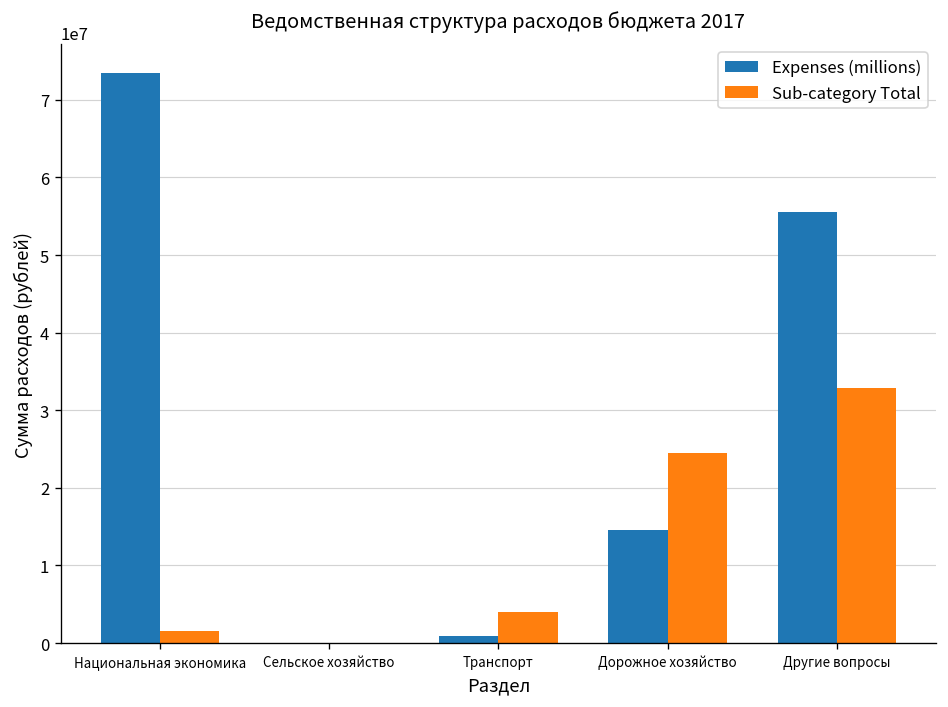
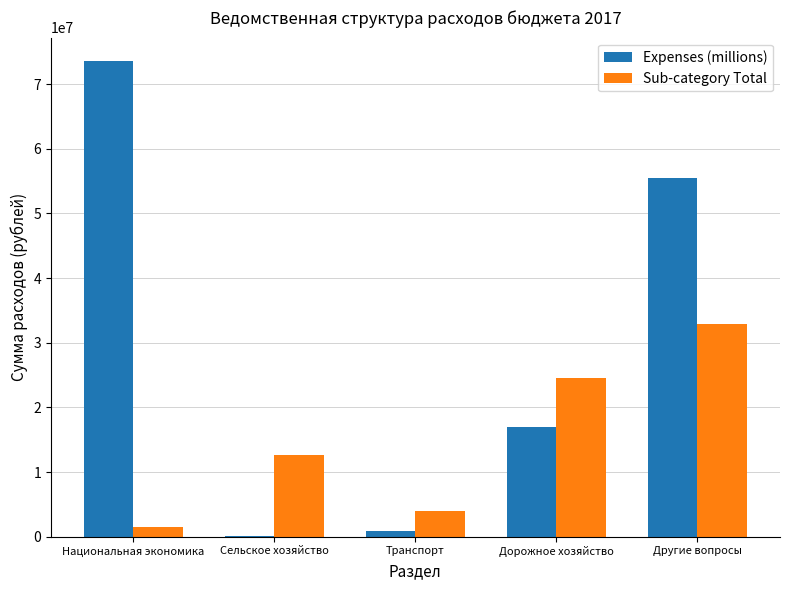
  {
    "Expenses (millions)": {
      "Национальная экономика": 74000000,
      "Транспорт": 1000000,
-     "Дорожное хозяйство": 15000000,
+     "Дорожное хозяйство": 17000000,
      "Другие вопросы": 55000000
    },
    "Sub-category Total": {
      "Национальная экономика": 2000000,
-     "Сельское хозяйство": 0,
+     "Сельское хозяйство": 13000000,
      "Транспорт": 4000000,
      "Дорожное хозяйство": 25000000,
      "Другие вопросы": 33000000
    }
  }
